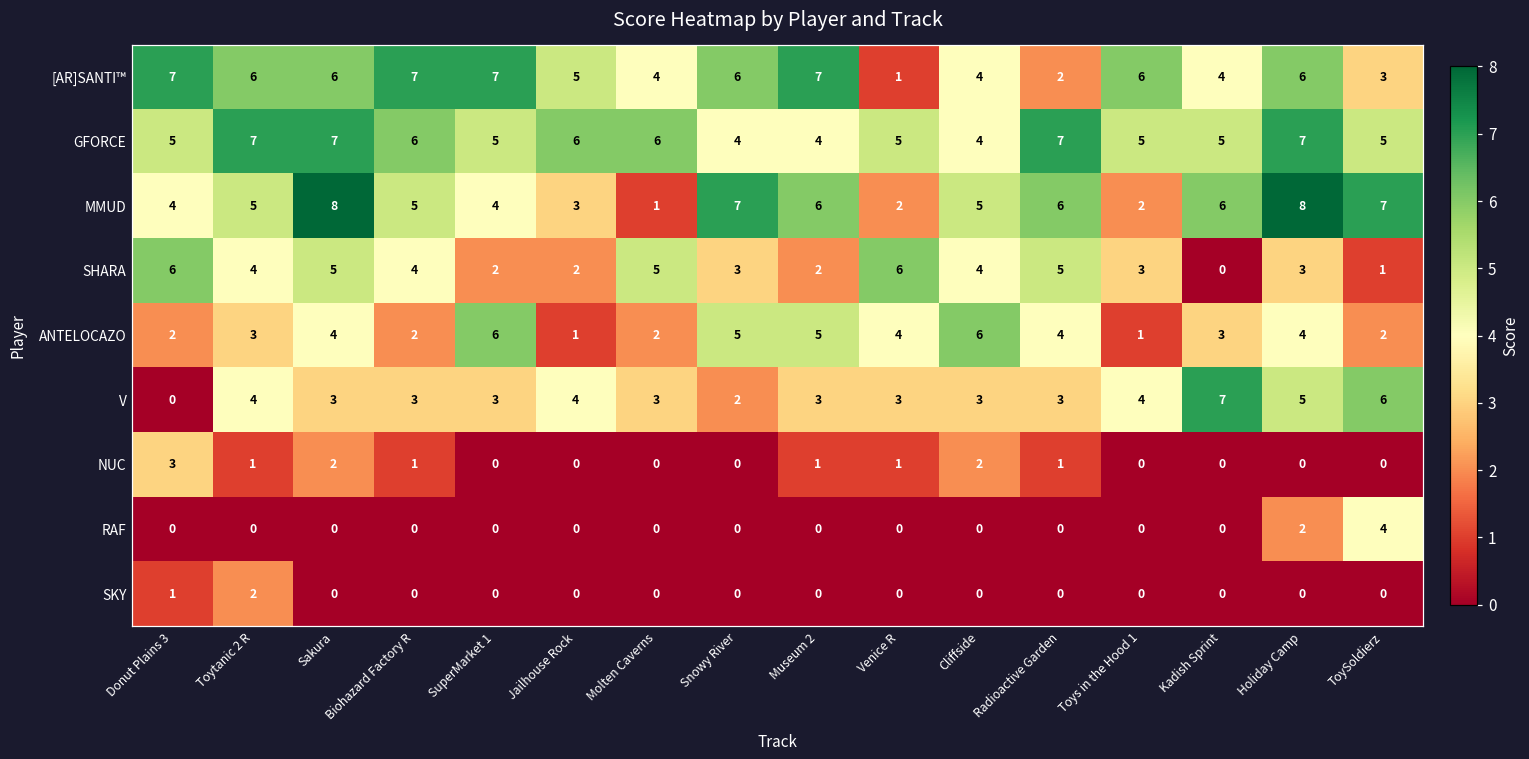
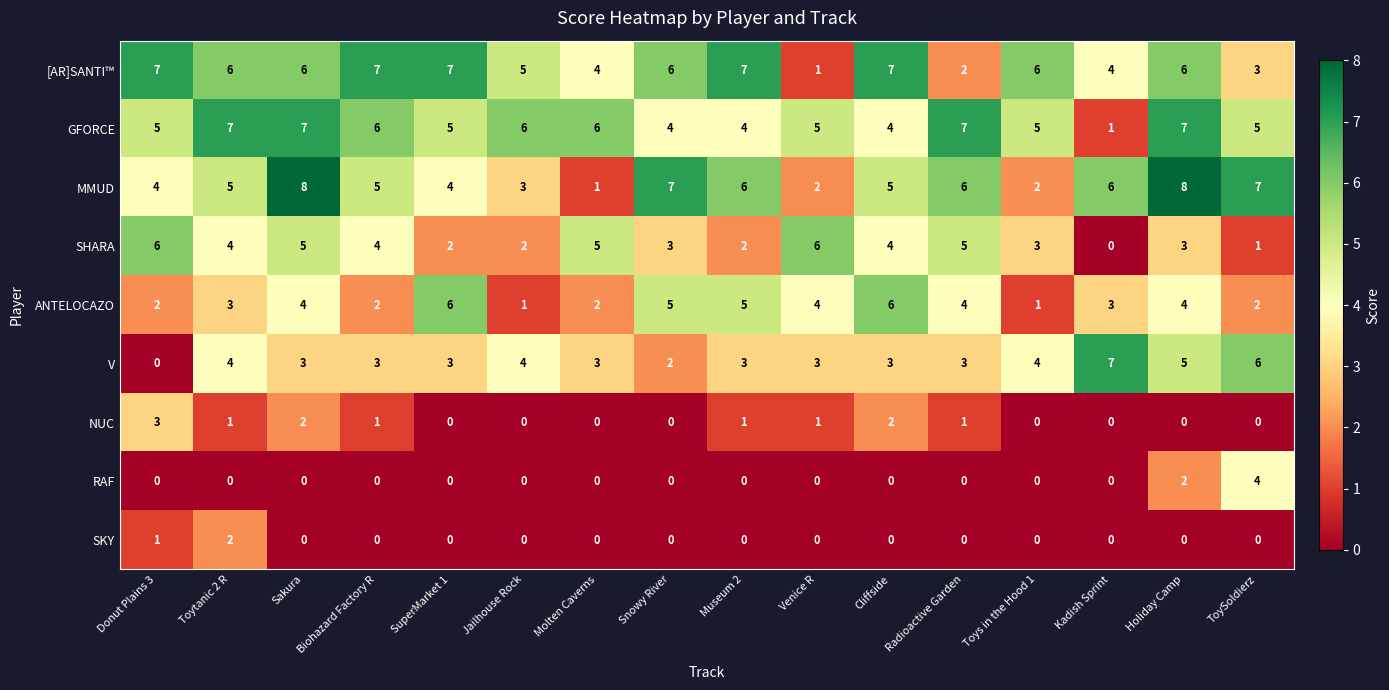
  {
    "[AR]SANTI™": {
      "Donut Plains 3": 7,
      "Toytanic 2 R": 6,
      "Sakura": 6,
      "Biohazard Factory R": 7,
      "SuperMarket 1": 7,
      "Jailhouse Rock": 5,
      "Molten Caverns": 4,
      "Snowy River": 6,
      "Museum 2": 7,
      "Venice R": 1,
-     "Cliffside": 4,
+     "Cliffside": 7,
      "Radioactive Garden": 2,
      "Toys in the Hood 1": 6,
      "Kadish Sprint": 4,
      "Holiday Camp": 6,
      "ToySoldierz": 3
    },
    "GFORCE": {
      "Donut Plains 3": 5,
      "Toytanic 2 R": 7,
      "Sakura": 7,
      "Biohazard Factory R": 6,
      "SuperMarket 1": 5,
      "Jailhouse Rock": 6,
      "Molten Caverns": 6,
      "Snowy River": 4,
      "Museum 2": 4,
      "Venice R": 5,
      "Cliffside": 4,
      "Radioactive Garden": 7,
      "Toys in the Hood 1": 5,
-     "Kadish Sprint": 5,
+     "Kadish Sprint": 1,
      "Holiday Camp": 7,
      "ToySoldierz": 5
    },
    "MMUD": {
      "Donut Plains 3": 4,
      "Toytanic 2 R": 5,
      "Sakura": 8,
      "Biohazard Factory R": 5,
      "SuperMarket 1": 4,
      "Jailhouse Rock": 3,
      "Molten Caverns": 1,
      "Snowy River": 7,
      "Museum 2": 6,
      "Venice R": 2,
      "Cliffside": 5,
      "Radioactive Garden": 6,
      "Toys in the Hood 1": 2,
      "Kadish Sprint": 6,
      "Holiday Camp": 8,
      "ToySoldierz": 7
    },
    "SHARA": {
      "Donut Plains 3": 6,
      "Toytanic 2 R": 4,
      "Sakura": 5,
      "Biohazard Factory R": 4,
      "SuperMarket 1": 2,
      "Jailhouse Rock": 2,
      "Molten Caverns": 5,
      "Snowy River": 3,
      "Museum 2": 2,
      "Venice R": 6,
      "Cliffside": 4,
      "Radioactive Garden": 5,
      "Toys in the Hood 1": 3,
      "Kadish Sprint": 0,
      "Holiday Camp": 3,
      "ToySoldierz": 1
    },
    "ANTELOCAZO": {
      "Donut Plains 3": 2,
      "Toytanic 2 R": 3,
      "Sakura": 4,
      "Biohazard Factory R": 2,
      "SuperMarket 1": 6,
      "Jailhouse Rock": 1,
      "Molten Caverns": 2,
      "Snowy River": 5,
      "Museum 2": 5,
      "Venice R": 4,
      "Cliffside": 6,
      "Radioactive Garden": 4,
      "Toys in the Hood 1": 1,
      "Kadish Sprint": 3,
      "Holiday Camp": 4,
      "ToySoldierz": 2
    },
    "V": {
      "Donut Plains 3": 0,
      "Toytanic 2 R": 4,
      "Sakura": 3,
      "Biohazard Factory R": 3,
      "SuperMarket 1": 3,
      "Jailhouse Rock": 4,
      "Molten Caverns": 3,
      "Snowy River": 2,
      "Museum 2": 3,
      "Venice R": 3,
      "Cliffside": 3,
      "Radioactive Garden": 3,
      "Toys in the Hood 1": 4,
      "Kadish Sprint": 7,
      "Holiday Camp": 5,
      "ToySoldierz": 6
    },
    "NUC": {
      "Donut Plains 3": 3,
      "Toytanic 2 R": 1,
      "Sakura": 2,
      "Biohazard Factory R": 1,
      "SuperMarket 1": 0,
      "Jailhouse Rock": 0,
      "Molten Caverns": 0,
      "Snowy River": 0,
      "Museum 2": 1,
      "Venice R": 1,
      "Cliffside": 2,
      "Radioactive Garden": 1,
      "Toys in the Hood 1": 0,
      "Kadish Sprint": 0,
      "Holiday Camp": 0,
      "ToySoldierz": 0
    },
    "RAF": {
      "Donut Plains 3": 0,
      "Toytanic 2 R": 0,
      "Sakura": 0,
      "Biohazard Factory R": 0,
      "SuperMarket 1": 0,
      "Jailhouse Rock": 0,
      "Molten Caverns": 0,
      "Snowy River": 0,
      "Museum 2": 0,
      "Venice R": 0,
      "Cliffside": 0,
      "Radioactive Garden": 0,
      "Toys in the Hood 1": 0,
      "Kadish Sprint": 0,
      "Holiday Camp": 2,
      "ToySoldierz": 4
    },
    "SKY": {
      "Donut Plains 3": 1,
      "Toytanic 2 R": 2,
      "Sakura": 0,
      "Biohazard Factory R": 0,
      "SuperMarket 1": 0,
      "Jailhouse Rock": 0,
      "Molten Caverns": 0,
      "Snowy River": 0,
      "Museum 2": 0,
      "Venice R": 0,
      "Cliffside": 0,
      "Radioactive Garden": 0,
      "Toys in the Hood 1": 0,
      "Kadish Sprint": 0,
      "Holiday Camp": 0,
      "ToySoldierz": 0
    }
  }
